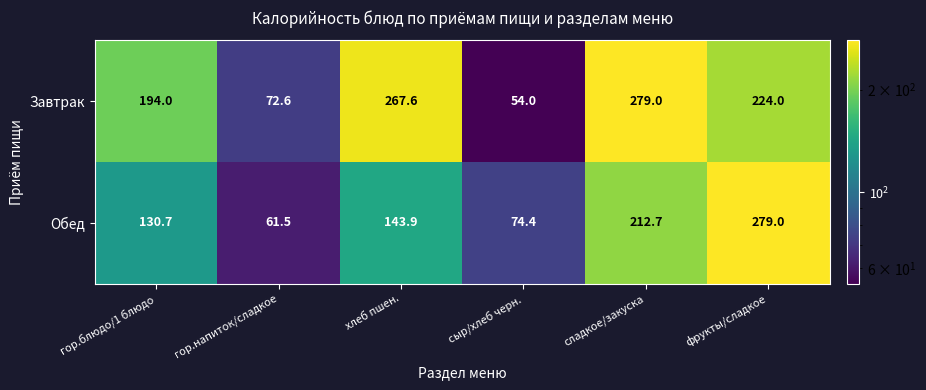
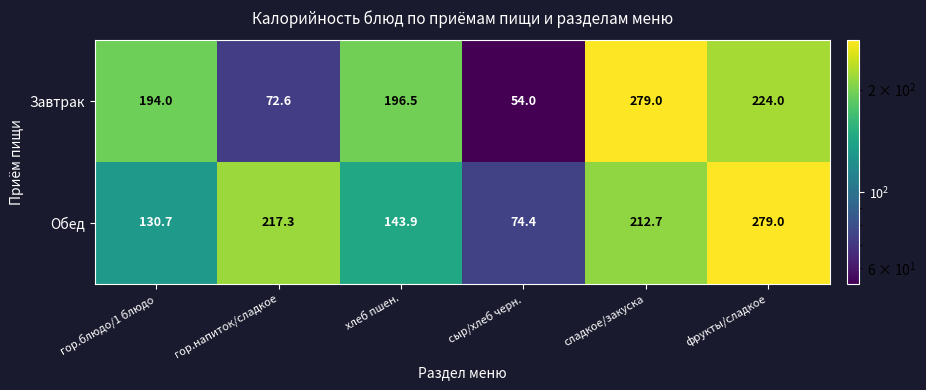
  {
    "Завтрак": {
      "гор.блюдо/1 блюдо": 194.0,
      "гор.напиток/сладкое": 72.6,
-     "хлеб пшен.": 267.6,
+     "хлеб пшен.": 196.5,
      "сыр/хлеб черн.": 54.0,
      "сладкое/закуска": 279.0,
      "фрукты/сладкое": 224.0
    },
    "Обед": {
      "гор.блюдо/1 блюдо": 130.7,
-     "гор.напиток/сладкое": 61.5,
+     "гор.напиток/сладкое": 217.3,
      "хлеб пшен.": 143.9,
      "сыр/хлеб черн.": 74.4,
      "сладкое/закуска": 212.7,
      "фрукты/сладкое": 279.0
    }
  }
